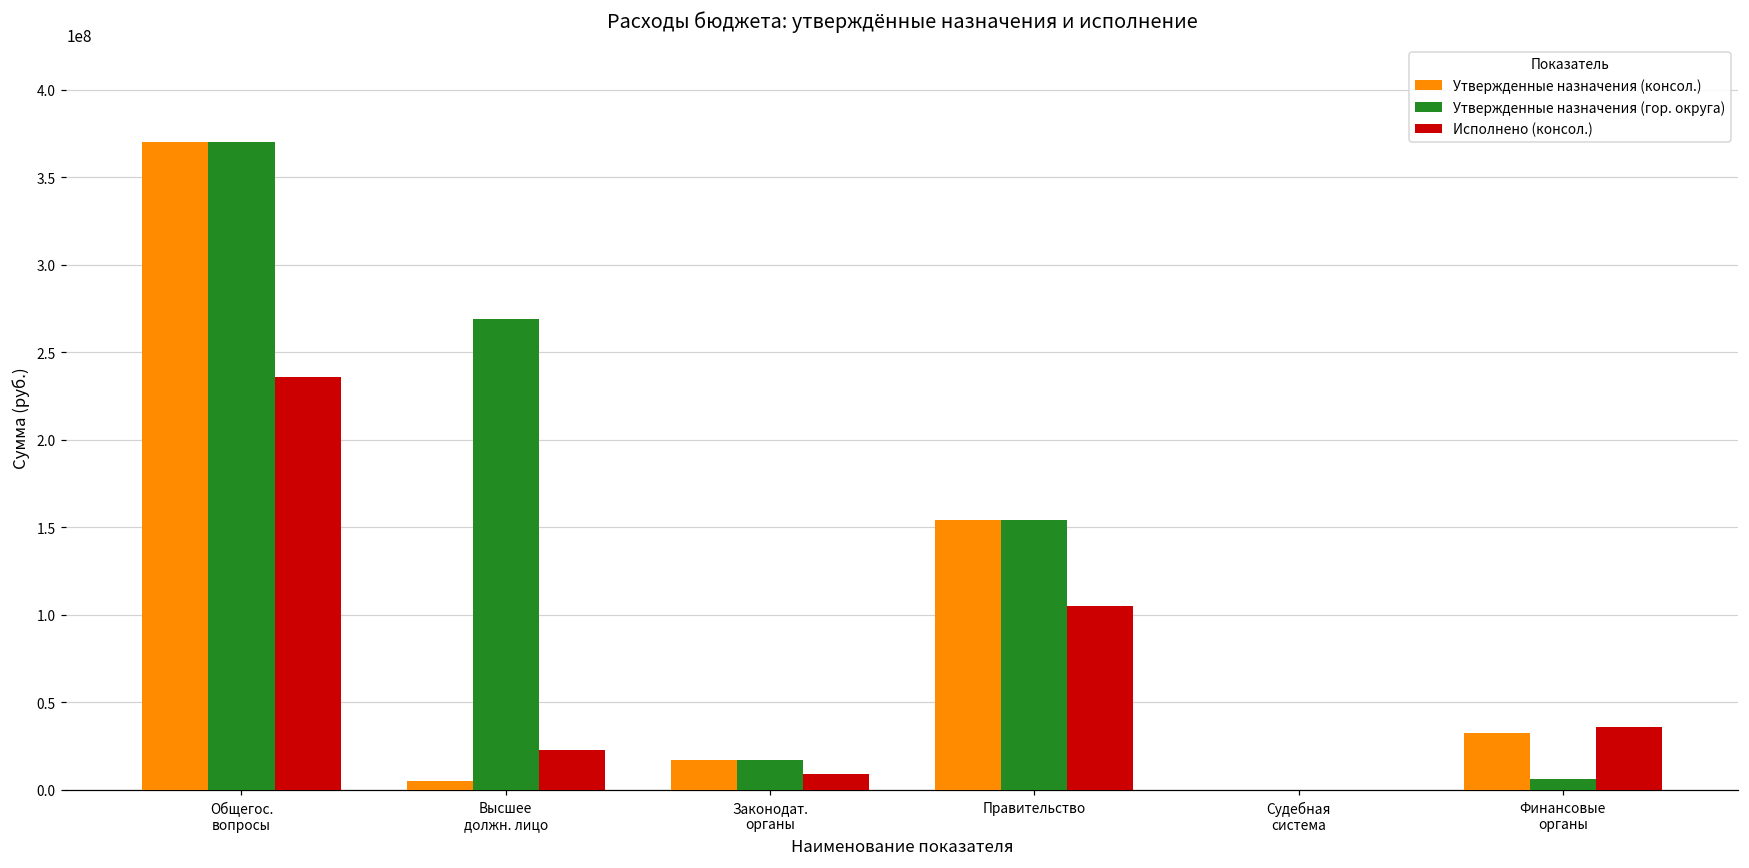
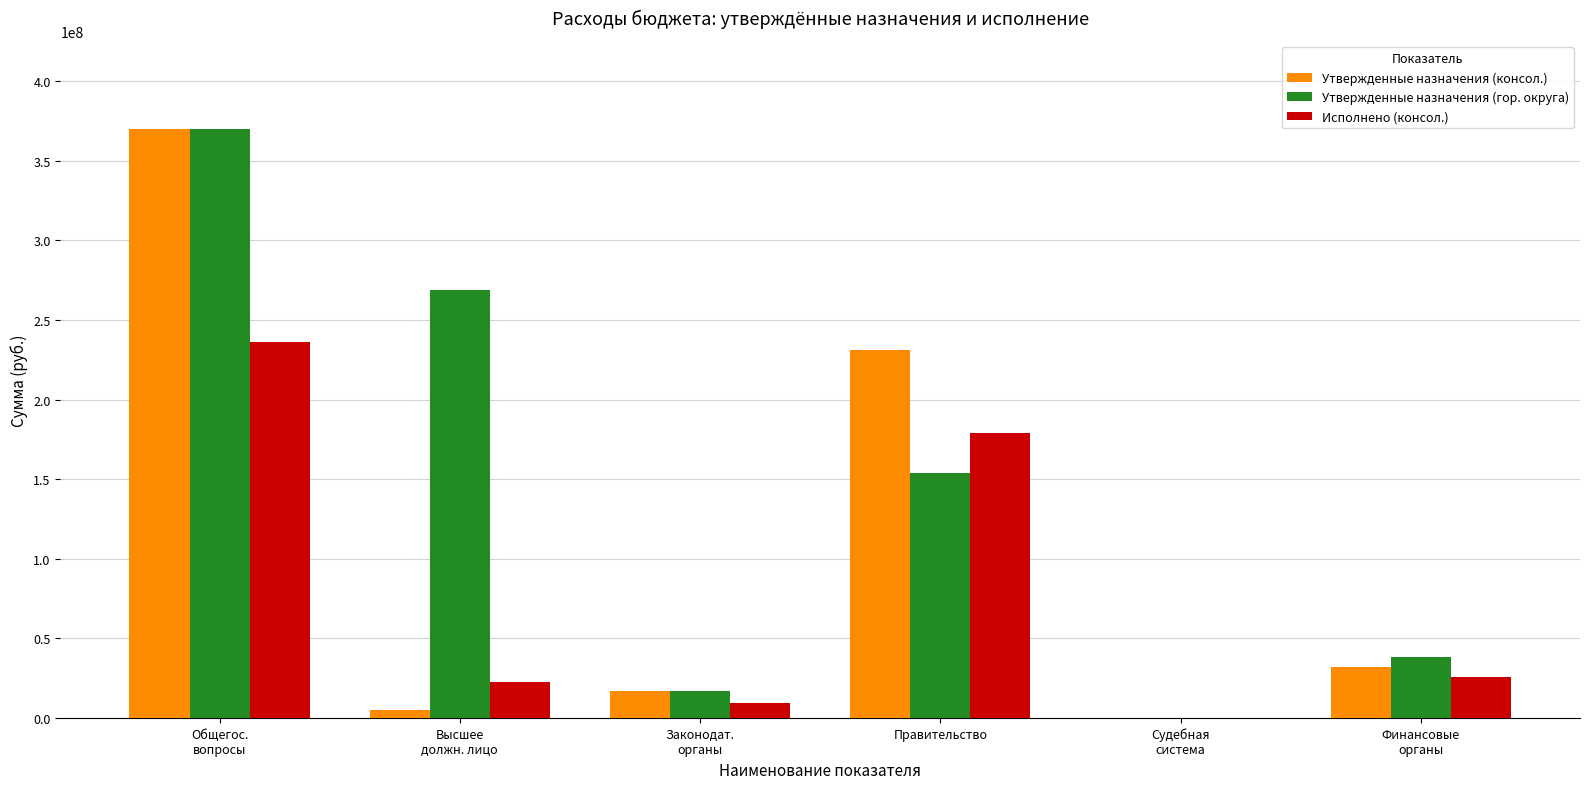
  {
    "Утвержденные назначения (консол.)": {
      "Общегос. вопросы": 370000000,
      "Высшее должн. лицо": 5000000,
      "Законодат. органы": 17000000,
-     "Правительство": 154000000,
+     "Правительство": 231000000,
      "Финансовые органы": 32000000
    },
    "Утвержденные назначения (гор. округа)": {
      "Общегос. вопросы": 370000000,
      "Высшее должн. лицо": 269000000,
      "Законодат. органы": 17000000,
      "Правительство": 154000000,
-     "Финансовые органы": 6000000
+     "Финансовые органы": 38000000
    },
    "Исполнено (консол.)": {
      "Общегос. вопросы": 236000000,
      "Высшее должн. лицо": 23000000,
      "Законодат. органы": 9000000,
-     "Правительство": 105000000,
+     "Правительство": 179000000,
      "Судебная система": 0,
-     "Финансовые органы": 36000000
+     "Финансовые органы": 25000000
    }
  }
